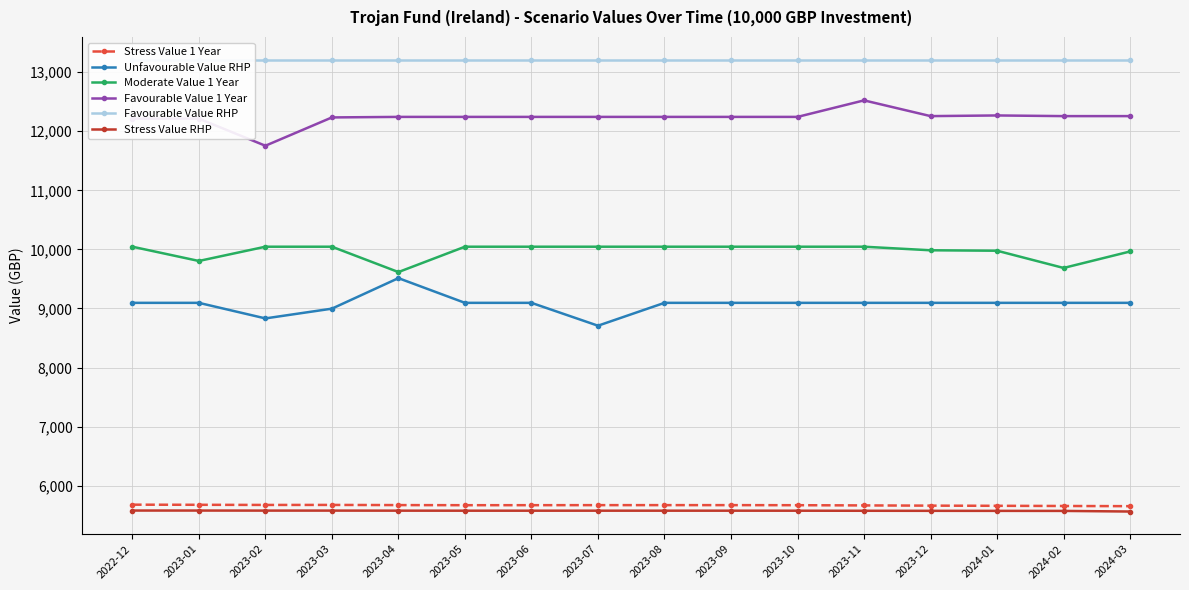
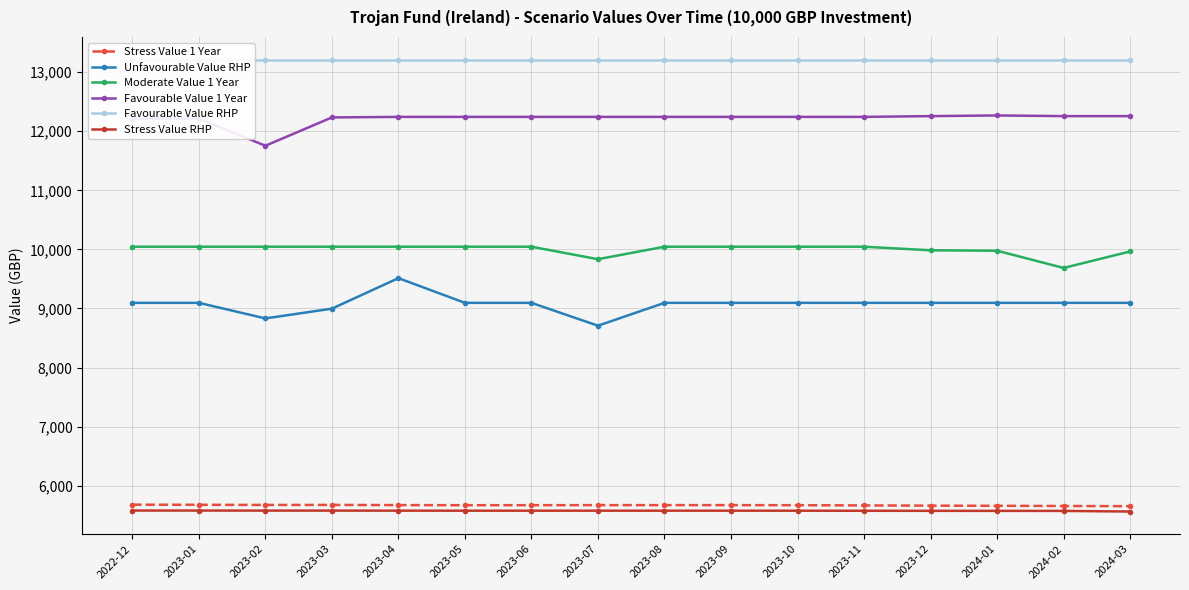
  {
    "Unfavourable Value RHP": {
      "2022-12": "9,100",
      "2023-01": "9,100",
      "2023-02": "8,800",
      "2023-03": "9,000",
      "2023-04": "9,500",
      "2023-05": "9,100",
      "2023-06": "9,100",
      "2023-07": "8,700",
      "2023-08": "9,100",
      "2023-09": "9,100",
      "2023-10": "9,100",
      "2023-11": "9,100",
      "2023-12": "9,100",
      "2024-01": "9,100",
      "2024-02": "9,100",
      "2024-03": "9,100"
    },
    "Moderate Value 1 Year": {
      "2022-12": "10,000",
-     "2023-01": "9,800",
+     "2023-01": "10,000",
      "2023-02": "10,000",
      "2023-03": "10,000",
-     "2023-04": "9,600",
+     "2023-04": "10,000",
      "2023-05": "10,000",
      "2023-06": "10,000",
-     "2023-07": "10,000",
+     "2023-07": "9,800",
      "2023-08": "10,000",
      "2023-09": "10,000",
      "2023-10": "10,000",
      "2023-11": "10,000",
      "2023-12": "10,000",
      "2024-01": "10,000",
      "2024-02": "9,700",
      "2024-03": "10,000"
    },
    "Favourable Value 1 Year": {
      "2023-02": "11,800",
      "2023-03": "12,200",
      "2023-04": "12,200",
      "2023-05": "12,200",
      "2023-06": "12,200",
      "2023-07": "12,200",
      "2023-08": "12,200",
      "2023-09": "12,200",
      "2023-10": "12,200",
-     "2023-11": "12,500",
+     "2023-11": "12,200",
      "2023-12": "12,300",
      "2024-01": "12,300",
      "2024-02": "12,300",
      "2024-03": "12,300"
    },
    "Favourable Value RHP": {
      "2023-02": "13,200",
      "2023-03": "13,200",
      "2023-04": "13,200",
      "2023-05": "13,200",
      "2023-06": "13,200",
      "2023-07": "13,200",
      "2023-08": "13,200",
      "2023-09": "13,200",
      "2023-10": "13,200",
      "2023-11": "13,200",
      "2023-12": "13,200",
      "2024-01": "13,200",
      "2024-02": "13,200",
      "2024-03": "13,200"
    }
  }
